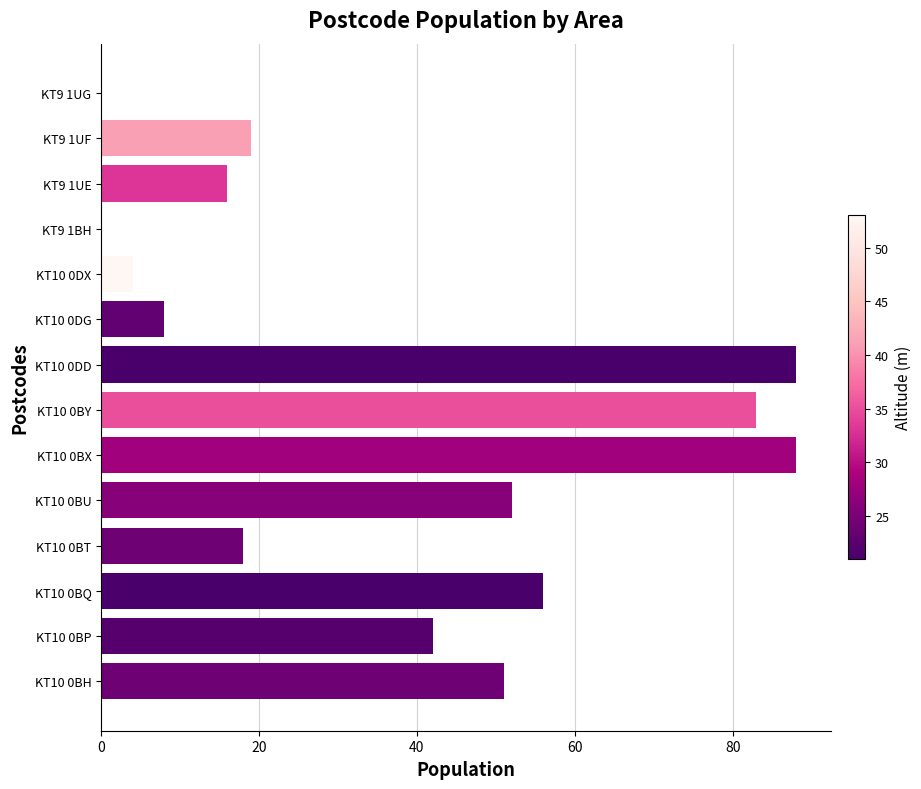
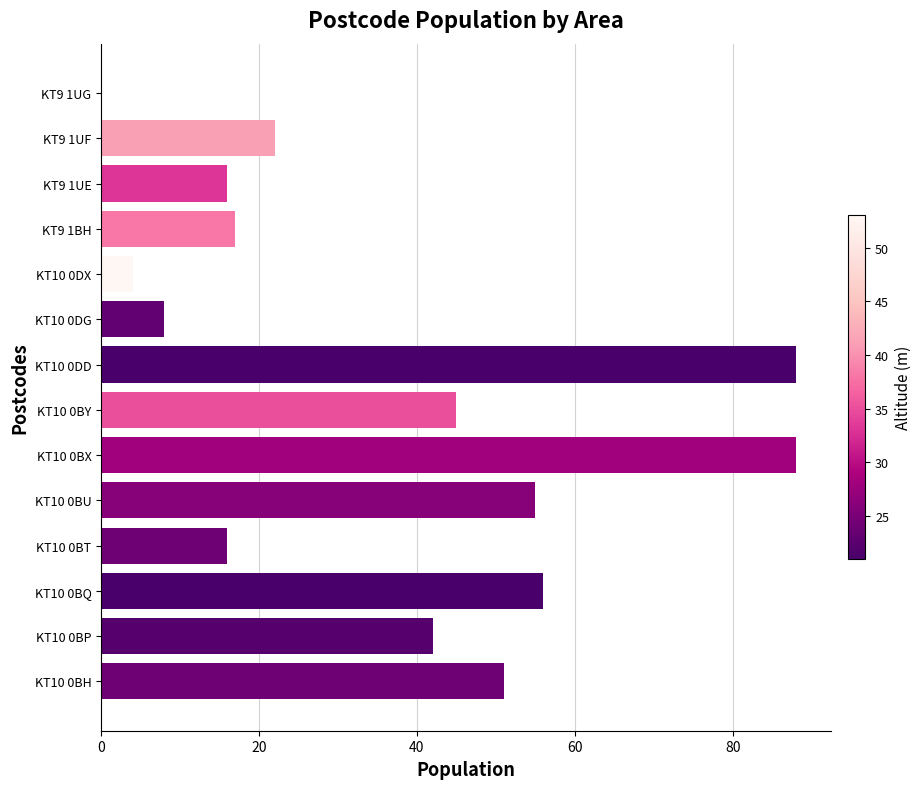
  {
    "KT9 1UG": 0,
-   "KT9 1UF": 19,
+   "KT9 1UF": 22,
    "KT9 1UE": 16,
-   "KT9 1BH": 0,
+   "KT9 1BH": 17,
    "KT10 0DX": 4,
    "KT10 0DG": 8,
    "KT10 0DD": 88,
-   "KT10 0BY": 83,
+   "KT10 0BY": 45,
    "KT10 0BX": 88,
-   "KT10 0BU": 52,
-   "KT10 0BT": 18,
+   "KT10 0BU": 55,
+   "KT10 0BT": 16,
    "KT10 0BQ": 56,
    "KT10 0BP": 42,
    "KT10 0BH": 51
  }
